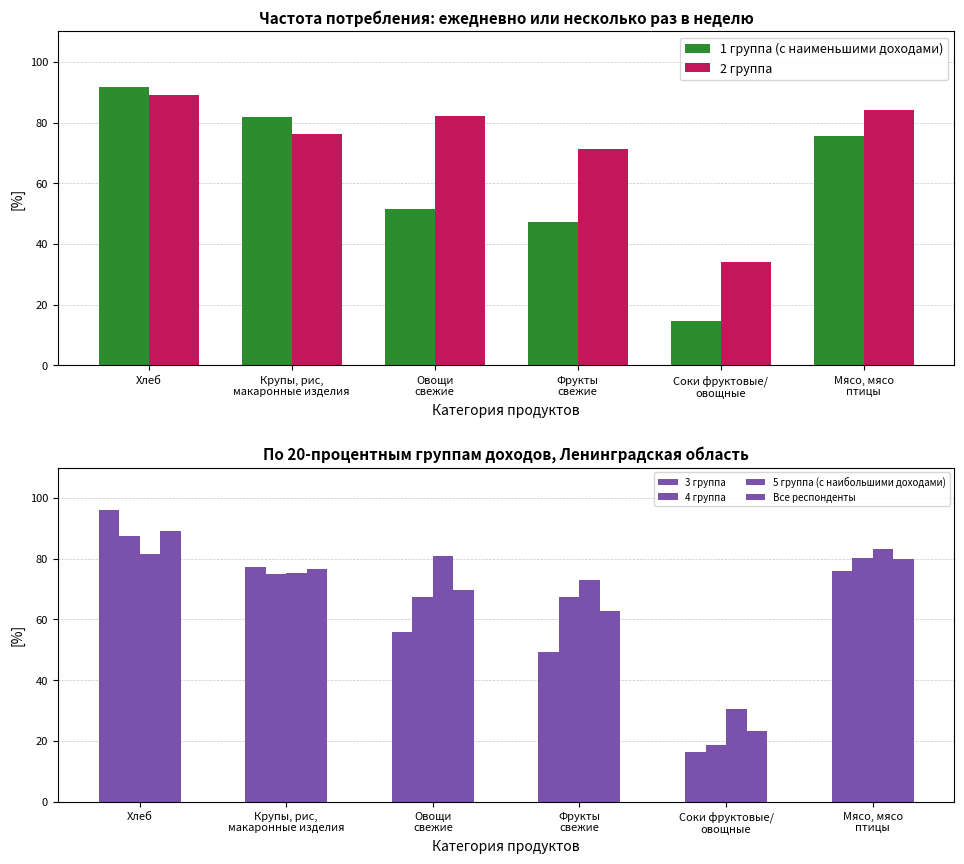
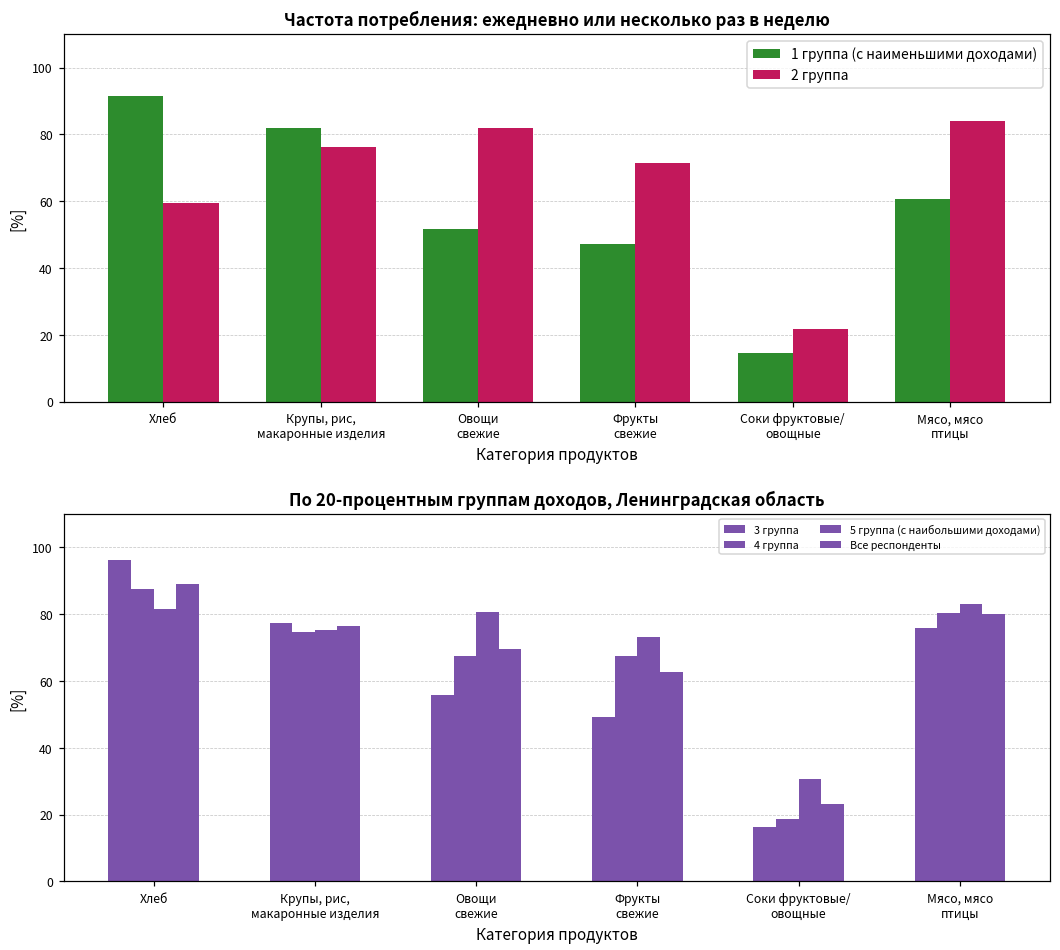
  {
    "Частота потребления: ежедневно или несколько раз в неделю": {
      "1 группа (с наименьшими доходами)": {
        "Хлеб": 92,
        "Крупы, рис, макаронные изделия": 82,
        "Овощи свежие": 52,
        "Фрукты свежие": 47,
        "Соки фруктовые/ овощные": 15,
-       "Мясо, мясо птицы": 76
+       "Мясо, мясо птицы": 61
      },
      "2 группа": {
-       "Хлеб": 89,
+       "Хлеб": 60,
        "Крупы, рис, макаронные изделия": 76,
        "Овощи свежие": 82,
        "Фрукты свежие": 71,
-       "Соки фруктовые/ овощные": 34,
+       "Соки фруктовые/ овощные": 22,
        "Мясо, мясо птицы": 84
      }
    }
  }
